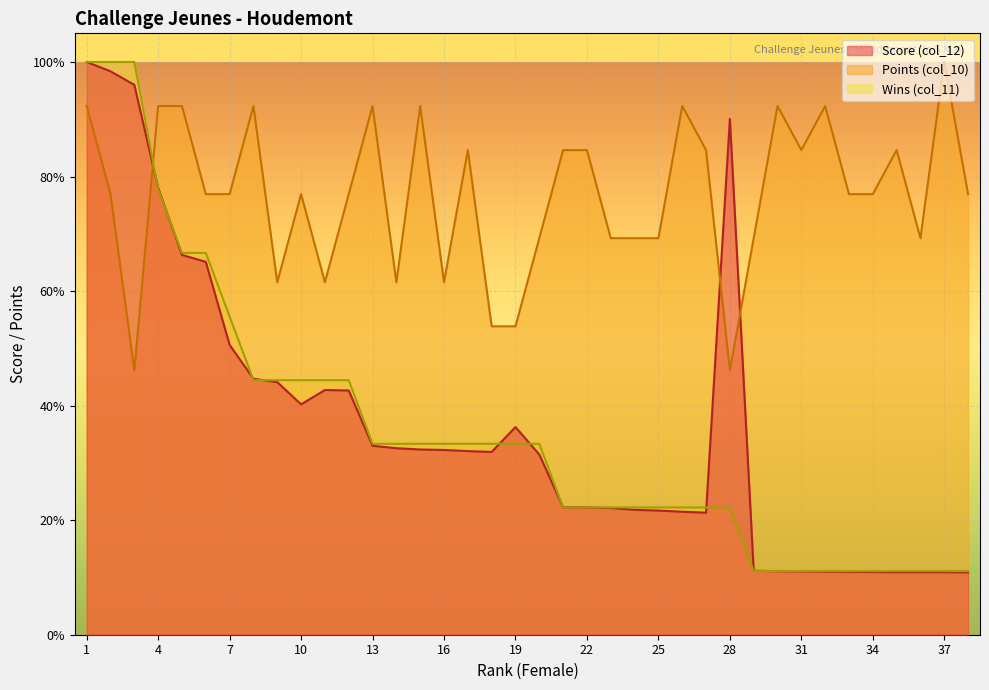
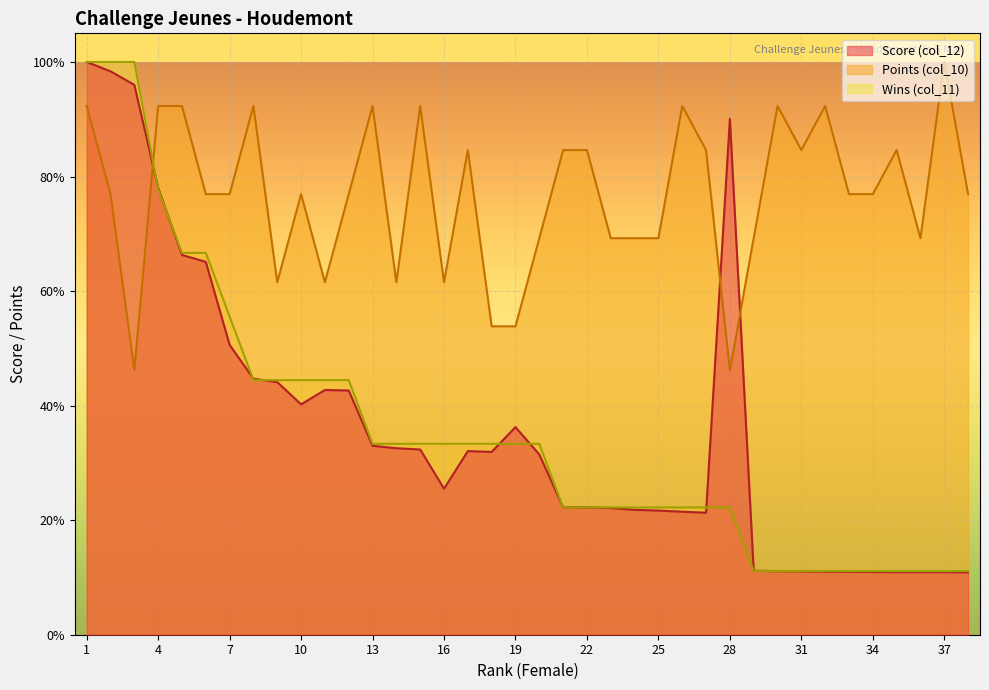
  {
    "Score (col_12)": {
      "7": "51%",
      "10": "40%",
-     "16": "32%",
+     "16": "25%",
      "19": "36%",
      "25": "22%",
      "28": "90%"
    }
  }
